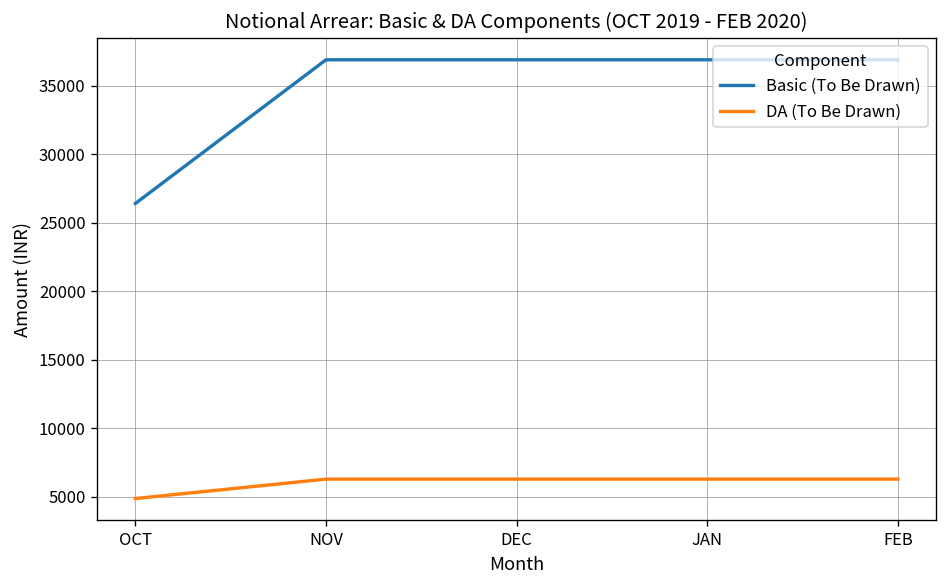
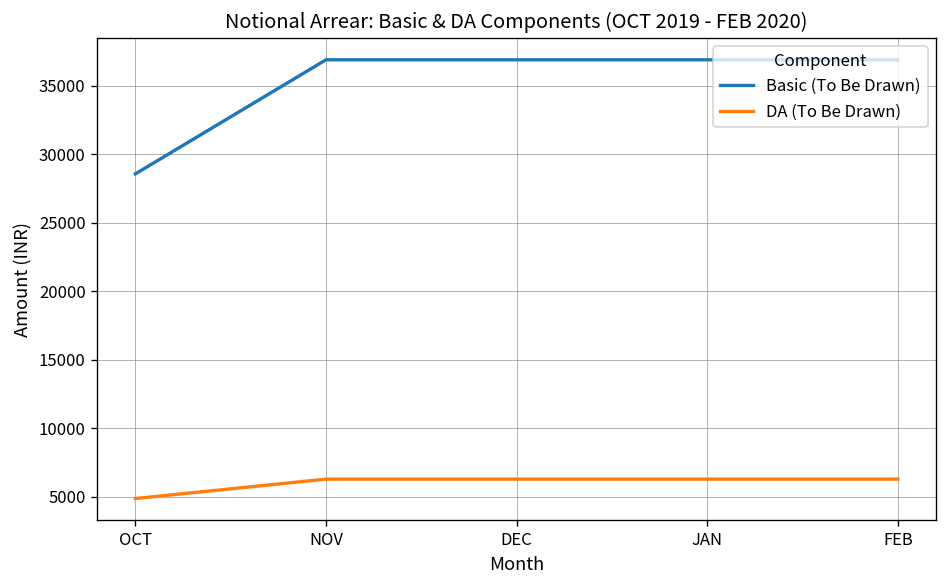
  {
    "Basic (To Be Drawn)": {
-     "OCT": 26400,
+     "OCT": 28600,
      "NOV": 36900,
      "DEC": 36900,
      "JAN": 36900
    },
    "DA (To Be Drawn)": {
      "OCT": 4900,
      "NOV": 6300,
      "DEC": 6300,
      "JAN": 6300,
      "FEB": 6300
    }
  }
